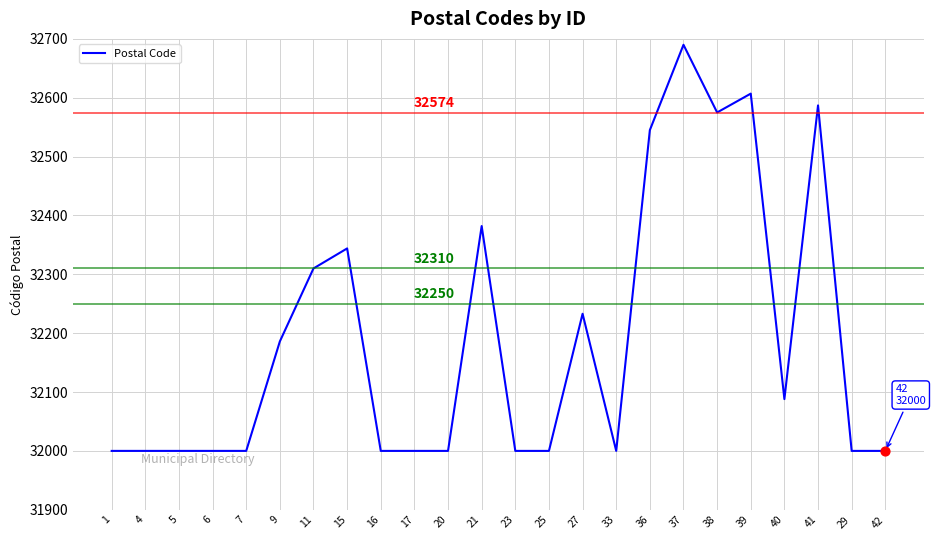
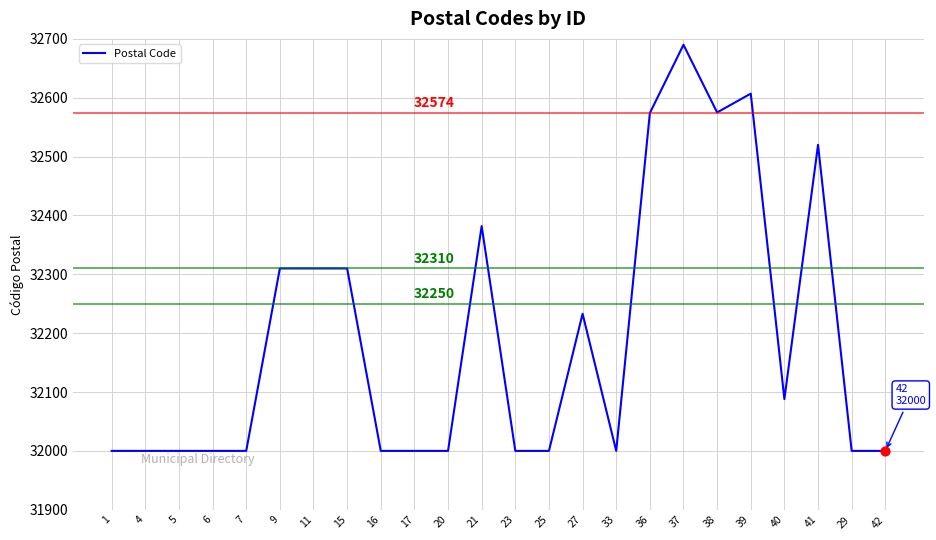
  {
    "Postal Code": {
      "1": 32000,
      "4": 32000,
      "5": 32000,
      "6": 32000,
      "7": 32000,
-     "9": 32190,
+     "9": 32310,
      "11": 32310,
-     "15": 32340,
+     "15": 32310,
      "16": 32000,
      "17": 32000,
      "20": 32000,
      "21": 32380,
      "23": 32000,
      "25": 32000,
      "27": 32230,
      "33": 32000,
-     "36": 32550,
+     "36": 32570,
      "37": 32690,
      "38": 32580,
      "39": 32610,
      "40": 32090,
-     "41": 32590,
+     "41": 32520,
      "29": 32000
    }
  }
